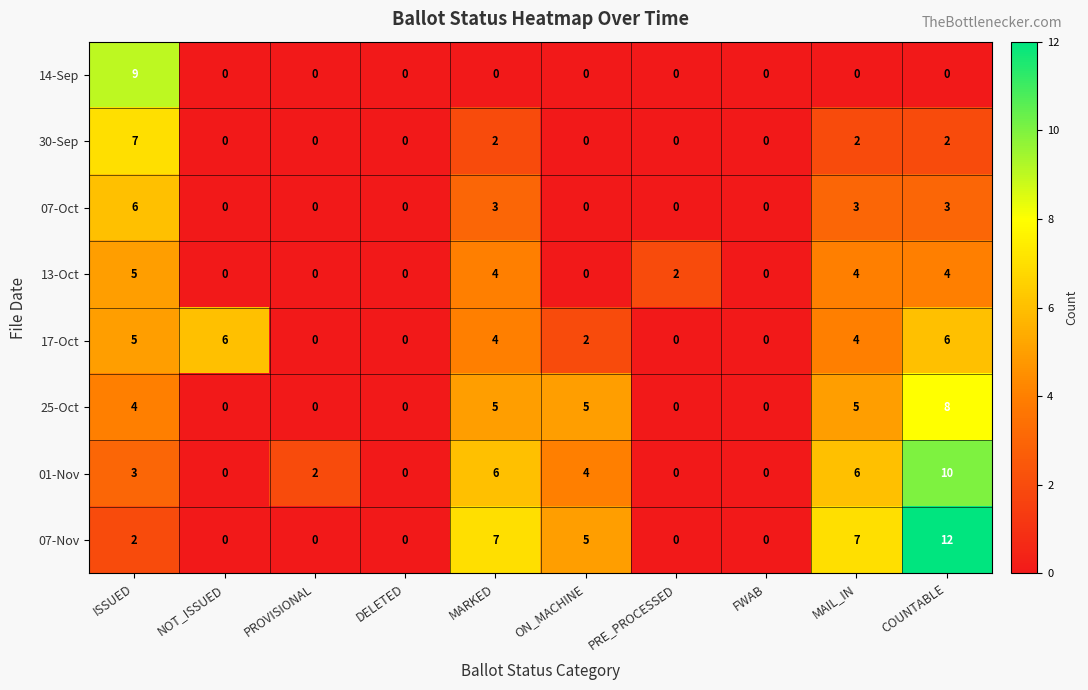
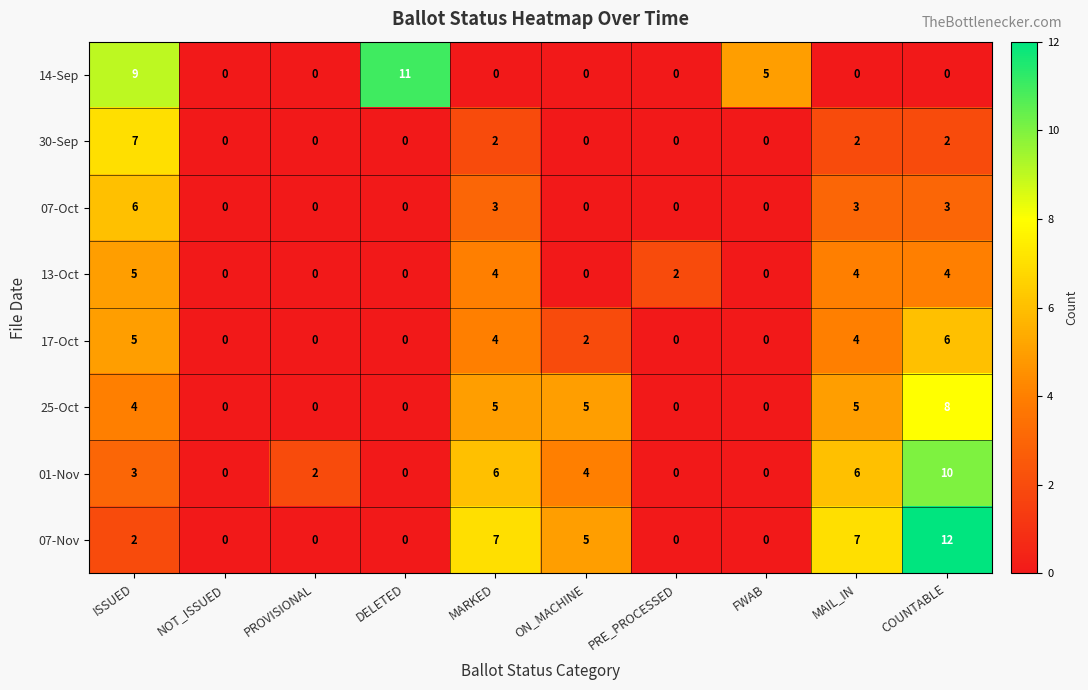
  {
    "14-Sep": {
      "ISSUED": 9,
      "NOT_ISSUED": 0,
      "PROVISIONAL": 0,
-     "DELETED": 0,
+     "DELETED": 11,
      "MARKED": 0,
      "ON_MACHINE": 0,
      "PRE_PROCESSED": 0,
-     "FWAB": 0,
+     "FWAB": 5,
      "MAIL_IN": 0,
      "COUNTABLE": 0
    },
    "30-Sep": {
      "ISSUED": 7,
      "NOT_ISSUED": 0,
      "PROVISIONAL": 0,
      "DELETED": 0,
      "MARKED": 2,
      "ON_MACHINE": 0,
      "PRE_PROCESSED": 0,
      "FWAB": 0,
      "MAIL_IN": 2,
      "COUNTABLE": 2
    },
    "07-Oct": {
      "ISSUED": 6,
      "NOT_ISSUED": 0,
      "PROVISIONAL": 0,
      "DELETED": 0,
      "MARKED": 3,
      "ON_MACHINE": 0,
      "PRE_PROCESSED": 0,
      "FWAB": 0,
      "MAIL_IN": 3,
      "COUNTABLE": 3
    },
    "13-Oct": {
      "ISSUED": 5,
      "NOT_ISSUED": 0,
      "PROVISIONAL": 0,
      "DELETED": 0,
      "MARKED": 4,
      "ON_MACHINE": 0,
      "PRE_PROCESSED": 2,
      "FWAB": 0,
      "MAIL_IN": 4,
      "COUNTABLE": 4
    },
    "17-Oct": {
      "ISSUED": 5,
-     "NOT_ISSUED": 6,
+     "NOT_ISSUED": 0,
      "PROVISIONAL": 0,
      "DELETED": 0,
      "MARKED": 4,
      "ON_MACHINE": 2,
      "PRE_PROCESSED": 0,
      "FWAB": 0,
      "MAIL_IN": 4,
      "COUNTABLE": 6
    },
    "25-Oct": {
      "ISSUED": 4,
      "NOT_ISSUED": 0,
      "PROVISIONAL": 0,
      "DELETED": 0,
      "MARKED": 5,
      "ON_MACHINE": 5,
      "PRE_PROCESSED": 0,
      "FWAB": 0,
      "MAIL_IN": 5,
      "COUNTABLE": 8
    },
    "01-Nov": {
      "ISSUED": 3,
      "NOT_ISSUED": 0,
      "PROVISIONAL": 2,
      "DELETED": 0,
      "MARKED": 6,
      "ON_MACHINE": 4,
      "PRE_PROCESSED": 0,
      "FWAB": 0,
      "MAIL_IN": 6,
      "COUNTABLE": 10
    },
    "07-Nov": {
      "ISSUED": 2,
      "NOT_ISSUED": 0,
      "PROVISIONAL": 0,
      "DELETED": 0,
      "MARKED": 7,
      "ON_MACHINE": 5,
      "PRE_PROCESSED": 0,
      "FWAB": 0,
      "MAIL_IN": 7,
      "COUNTABLE": 12
    }
  }
